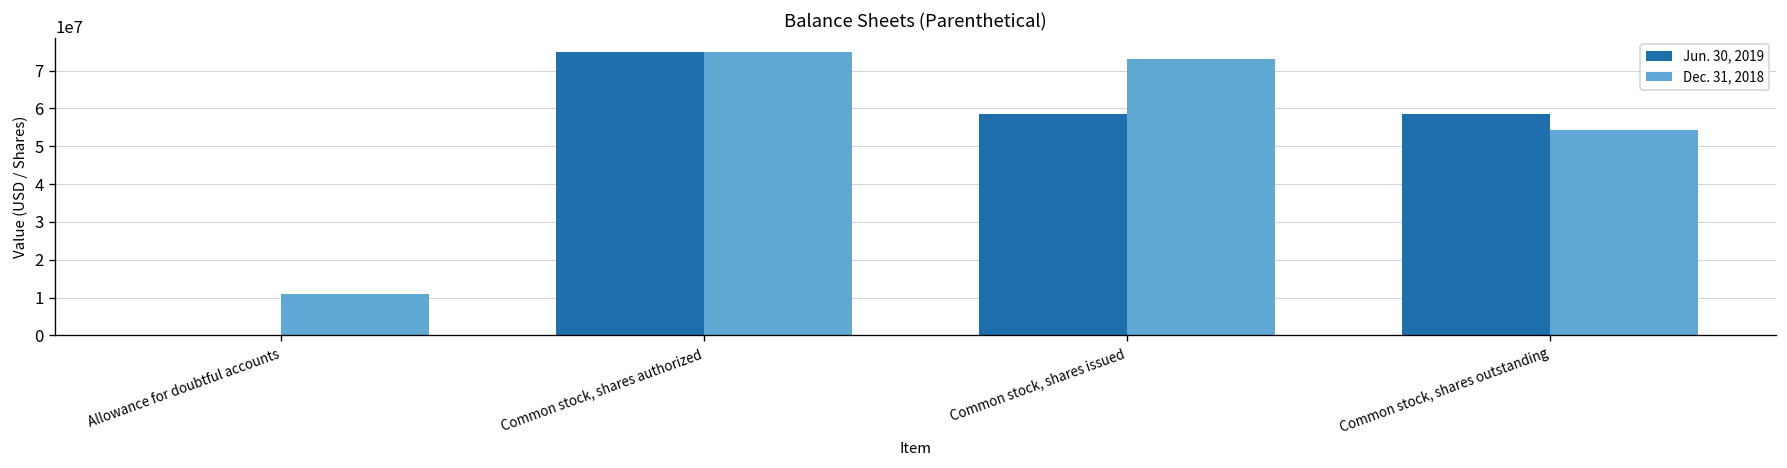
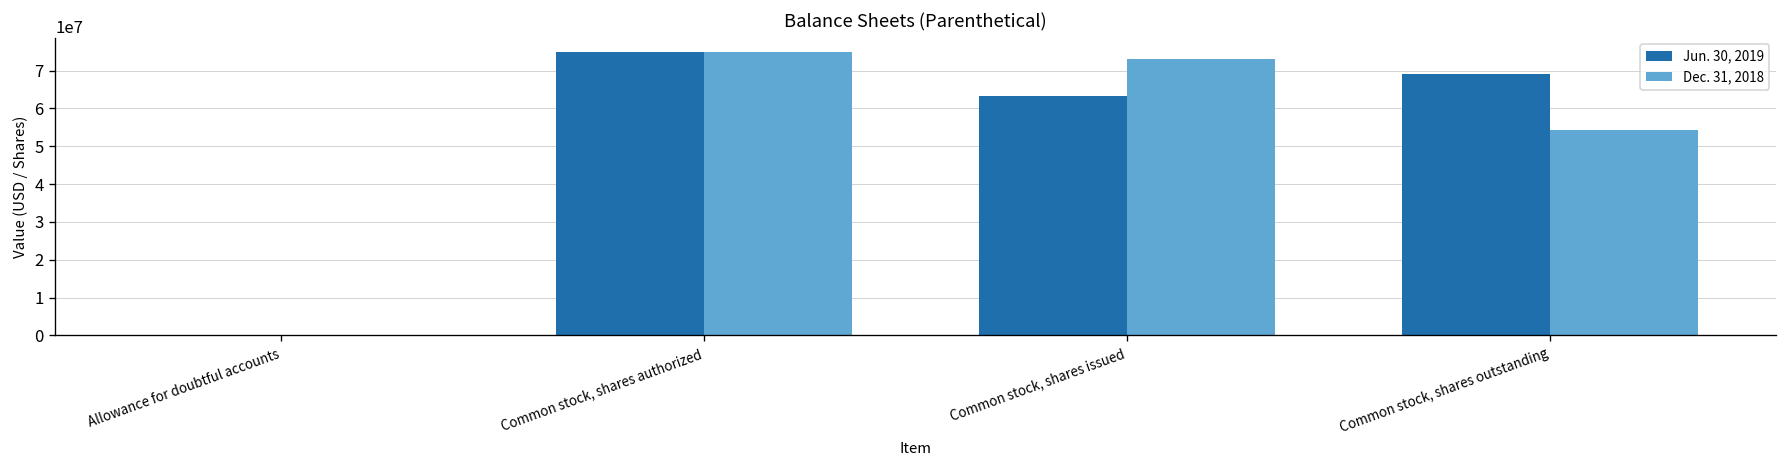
  {
    "Jun. 30, 2019": {
      "Common stock, shares authorized": 75000000,
-     "Common stock, shares issued": 59000000,
-     "Common stock, shares outstanding": 59000000
+     "Common stock, shares issued": 63000000,
+     "Common stock, shares outstanding": 69000000
    },
    "Dec. 31, 2018": {
-     "Allowance for doubtful accounts": 11000000,
+     "Allowance for doubtful accounts": 0,
      "Common stock, shares authorized": 75000000,
      "Common stock, shares issued": 73000000,
      "Common stock, shares outstanding": 54000000
    }
  }
